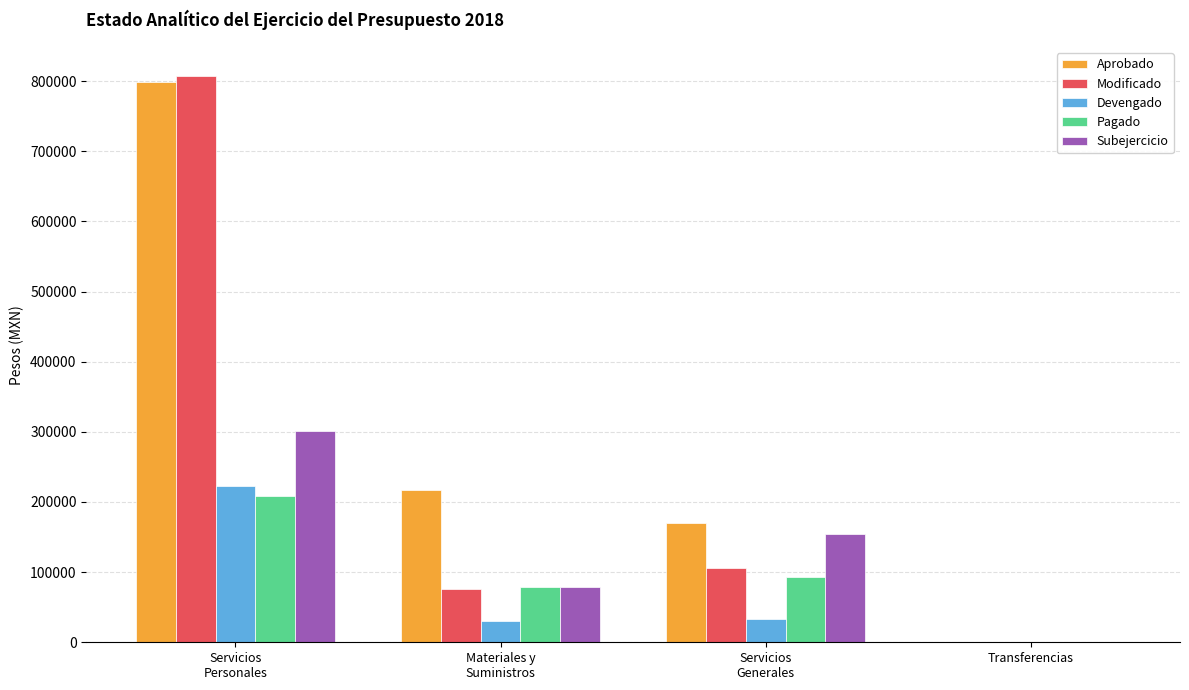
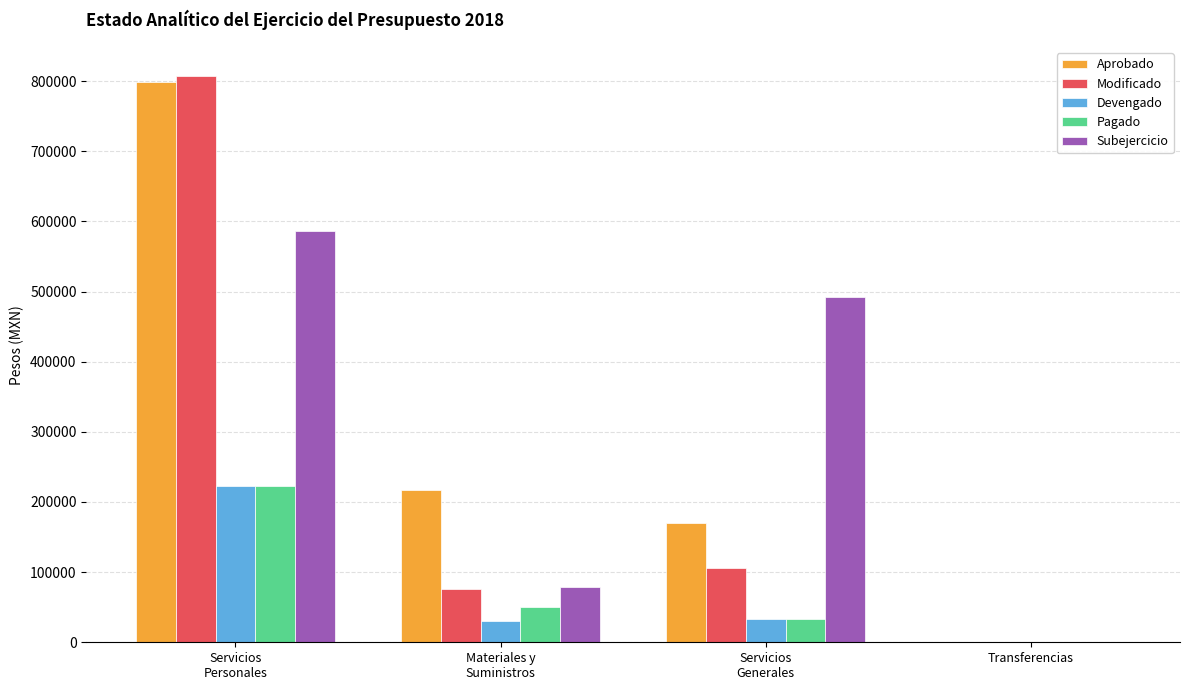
  {
    "Aprobado": {
      "Servicios Personales": 800000,
      "Materiales y Suministros": 220000,
      "Servicios Generales": 170000,
      "Transferencias": 0
    },
    "Modificado": {
      "Servicios Personales": 810000,
      "Materiales y Suministros": 80000,
      "Servicios Generales": 110000,
      "Transferencias": 0
    },
    "Devengado": {
      "Servicios Personales": 220000,
      "Materiales y Suministros": 30000,
      "Servicios Generales": 30000,
      "Transferencias": 0
    },
    "Pagado": {
-     "Servicios Personales": 210000,
-     "Materiales y Suministros": 80000,
-     "Servicios Generales": 90000,
+     "Servicios Personales": 220000,
+     "Materiales y Suministros": 50000,
+     "Servicios Generales": 30000,
      "Transferencias": 0
    },
    "Subejercicio": {
-     "Servicios Personales": 300000,
+     "Servicios Personales": 590000,
      "Materiales y Suministros": 80000,
-     "Servicios Generales": 150000,
+     "Servicios Generales": 490000,
      "Transferencias": 0
    }
  }
